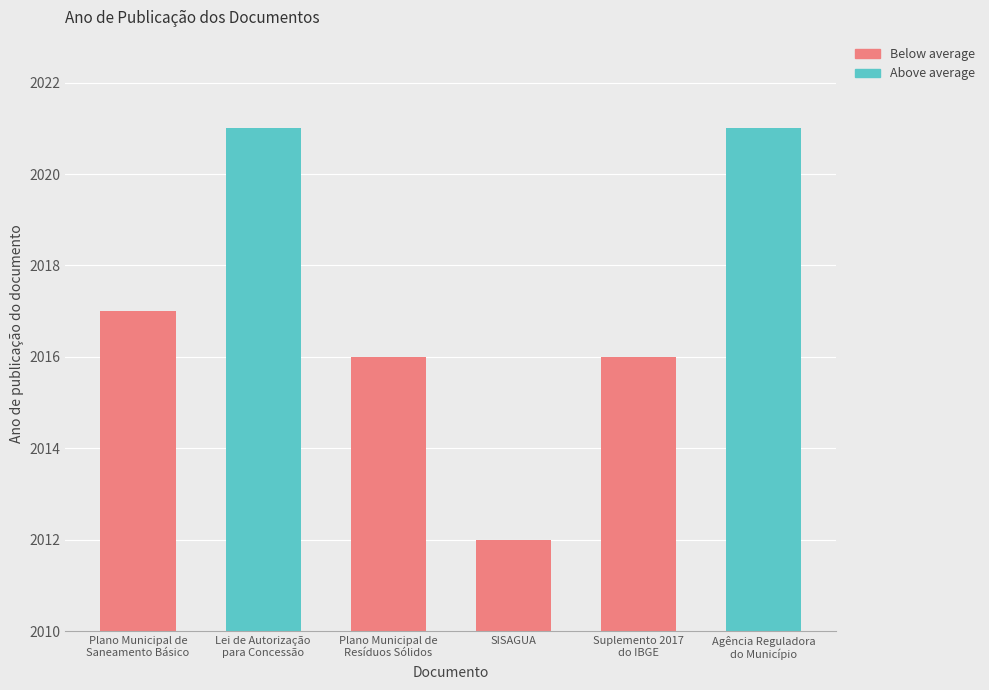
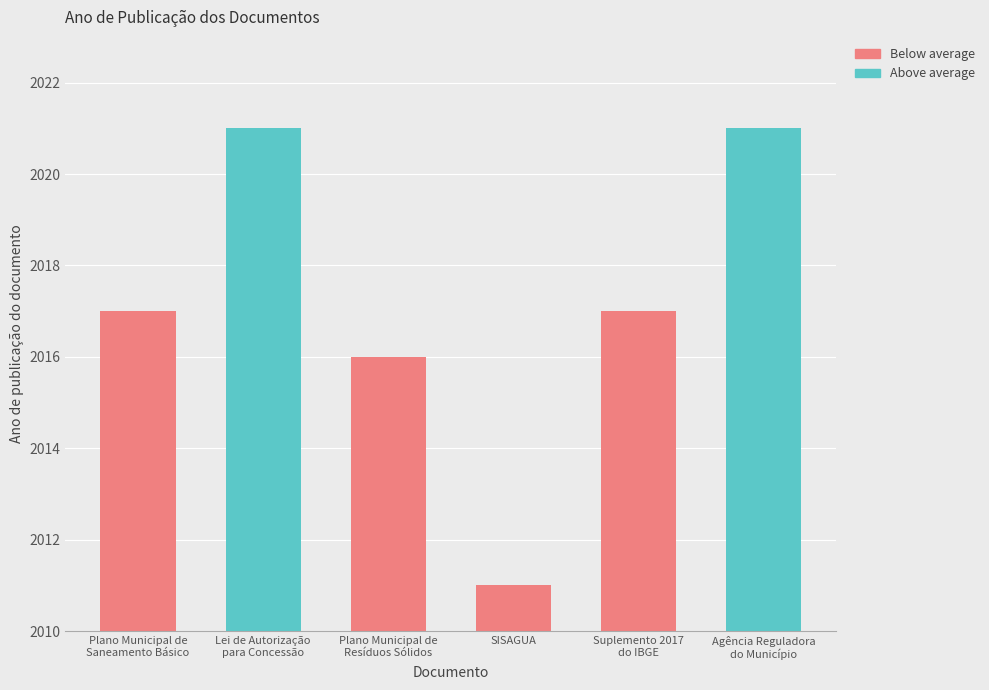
  {
    "Above average": {
      "Lei de Autorização para Concessão": 2021,
      "Agência Reguladora do Município": 2021
    },
    "Below average": {
      "Plano Municipal de Saneamento Básico": 2017,
      "Plano Municipal de Resíduos Sólidos": 2016,
-     "SISAGUA": 2012,
-     "Suplemento 2017 do IBGE": 2016
+     "SISAGUA": 2011,
+     "Suplemento 2017 do IBGE": 2017
    }
  }
